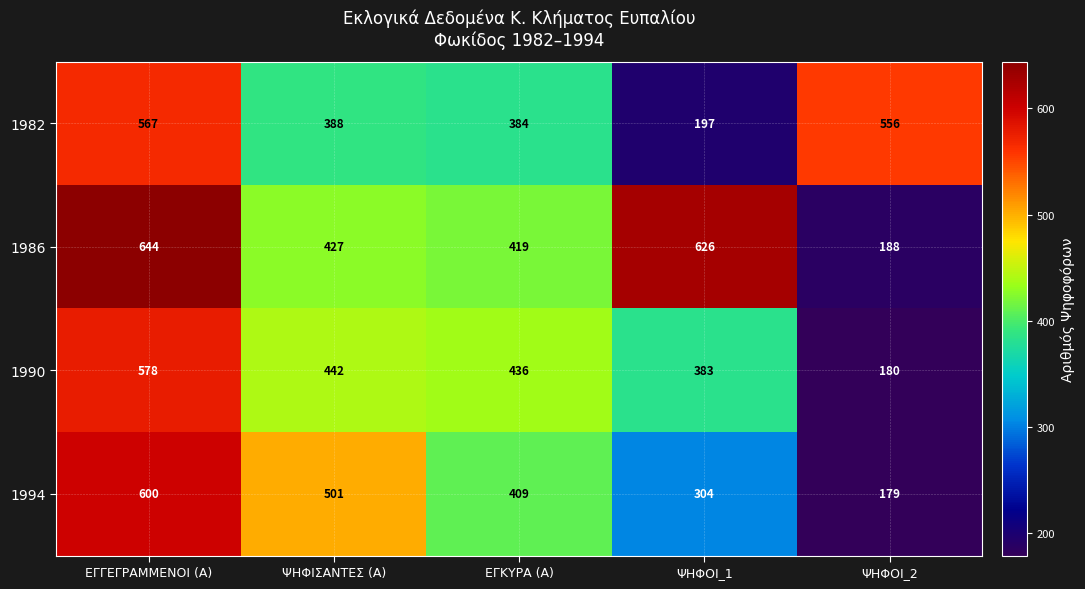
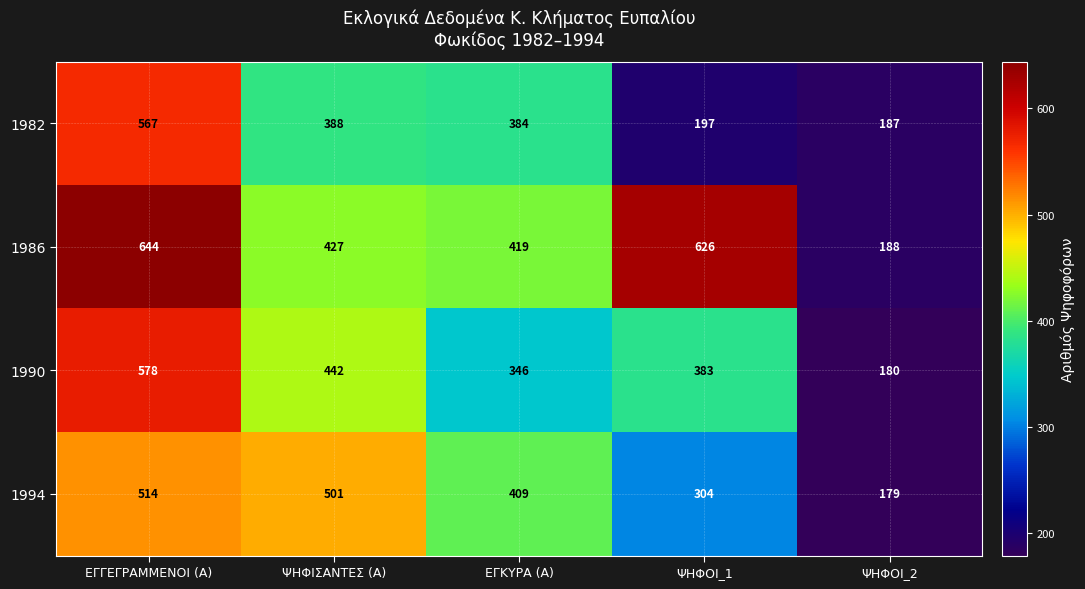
  {
    "1982": {
      "ΕΓΓΕΓΡΑΜΜΕΝΟΙ (Α)": 567,
      "ΨΗΦΙΣΑΝΤΕΣ (Α)": 388,
      "ΕΓΚΥΡΑ (Α)": 384,
      "ΨΗΦΟΙ_1": 197,
-     "ΨΗΦΟΙ_2": 556
+     "ΨΗΦΟΙ_2": 187
    },
    "1986": {
      "ΕΓΓΕΓΡΑΜΜΕΝΟΙ (Α)": 644,
      "ΨΗΦΙΣΑΝΤΕΣ (Α)": 427,
      "ΕΓΚΥΡΑ (Α)": 419,
      "ΨΗΦΟΙ_1": 626,
      "ΨΗΦΟΙ_2": 188
    },
    "1990": {
      "ΕΓΓΕΓΡΑΜΜΕΝΟΙ (Α)": 578,
      "ΨΗΦΙΣΑΝΤΕΣ (Α)": 442,
-     "ΕΓΚΥΡΑ (Α)": 436,
+     "ΕΓΚΥΡΑ (Α)": 346,
      "ΨΗΦΟΙ_1": 383,
      "ΨΗΦΟΙ_2": 180
    },
    "1994": {
-     "ΕΓΓΕΓΡΑΜΜΕΝΟΙ (Α)": 600,
+     "ΕΓΓΕΓΡΑΜΜΕΝΟΙ (Α)": 514,
      "ΨΗΦΙΣΑΝΤΕΣ (Α)": 501,
      "ΕΓΚΥΡΑ (Α)": 409,
      "ΨΗΦΟΙ_1": 304,
      "ΨΗΦΟΙ_2": 179
    }
  }
